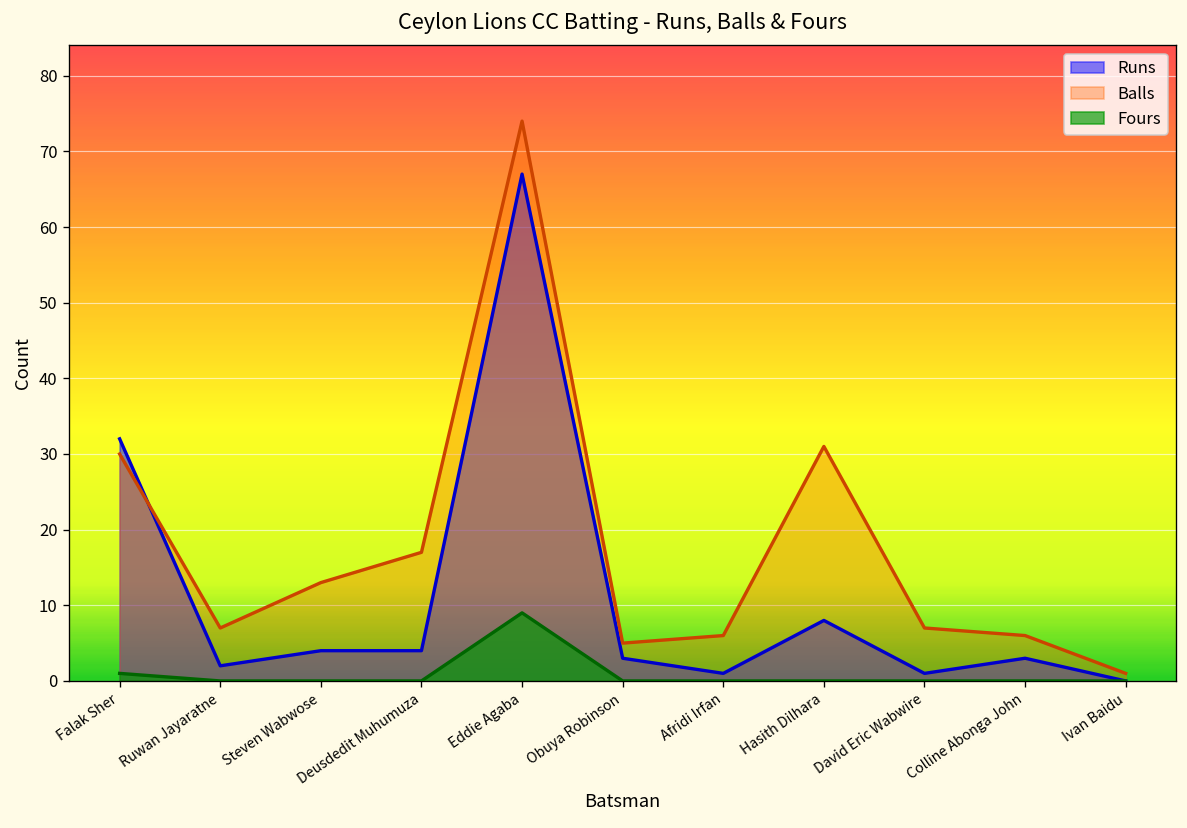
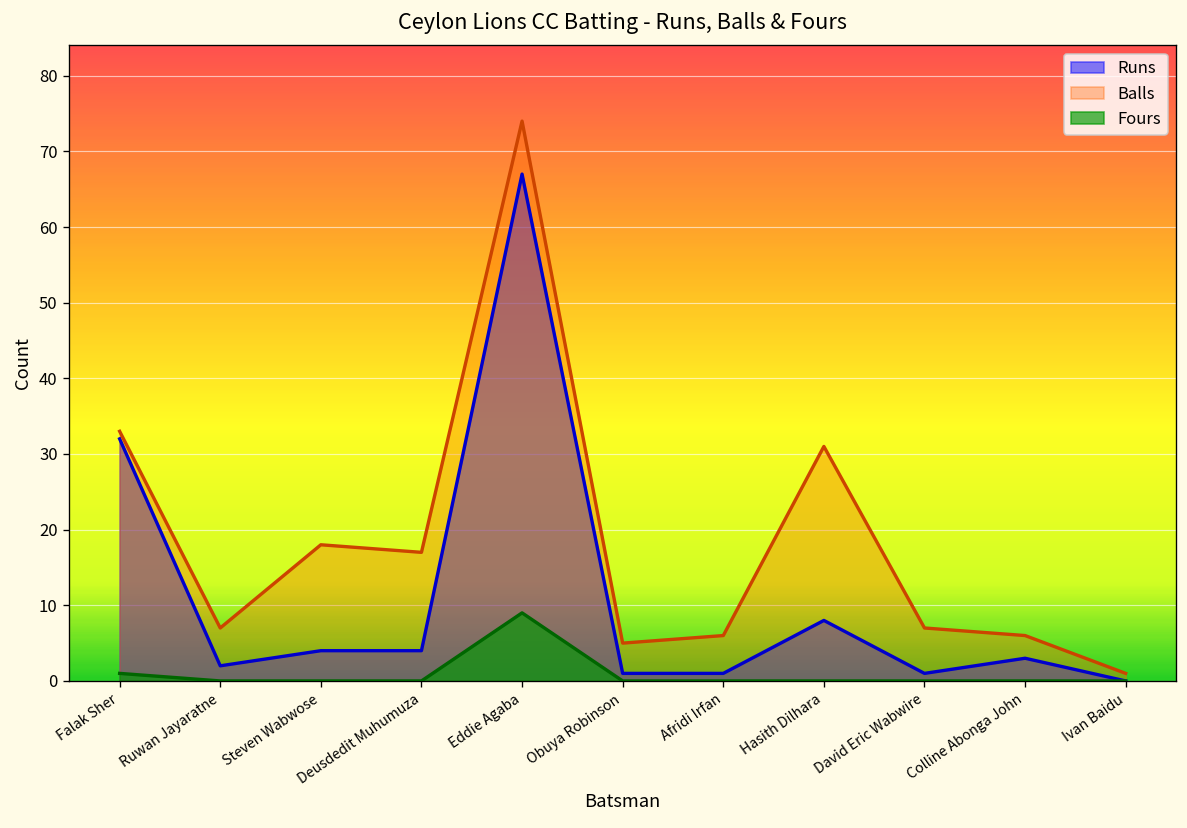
  {
    "Runs": {
      "Falak Sher": 32,
      "Ruwan Jayaratne": 2,
      "Steven Wabwose": 4,
      "Deusdedit Muhumuza": 4,
      "Eddie Agaba": 67,
-     "Obuya Robinson": 3,
+     "Obuya Robinson": 1,
      "Afridi Irfan": 1,
      "Hasith Dilhara": 8,
      "David Eric Wabwire": 1,
      "Colline Abonga John": 3
    },
    "Balls": {
-     "Falak Sher": 30,
+     "Falak Sher": 33,
      "Ruwan Jayaratne": 7,
-     "Steven Wabwose": 13,
+     "Steven Wabwose": 18,
      "Deusdedit Muhumuza": 17,
      "Eddie Agaba": 74,
      "Obuya Robinson": 5,
      "Afridi Irfan": 6,
      "Hasith Dilhara": 31,
      "David Eric Wabwire": 7,
      "Colline Abonga John": 6,
      "Ivan Baidu": 1
    },
    "Fours": {
      "Falak Sher": 1,
      "Ruwan Jayaratne": 0,
      "Steven Wabwose": 0,
      "Deusdedit Muhumuza": 0,
      "Eddie Agaba": 9,
      "Obuya Robinson": 0,
      "Afridi Irfan": 0,
      "Hasith Dilhara": 0,
      "David Eric Wabwire": 0,
      "Colline Abonga John": 0
    }
  }
